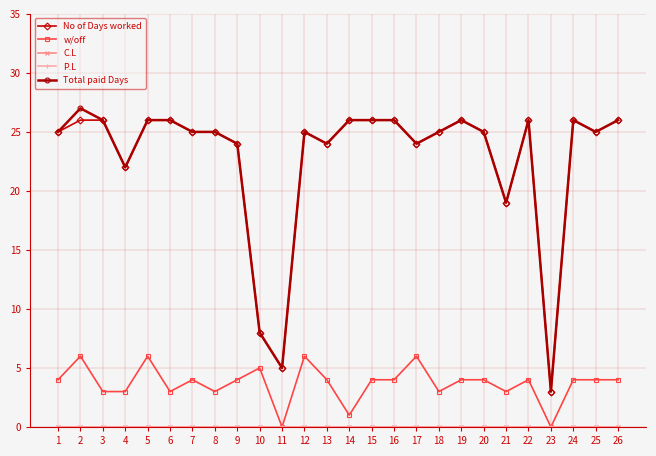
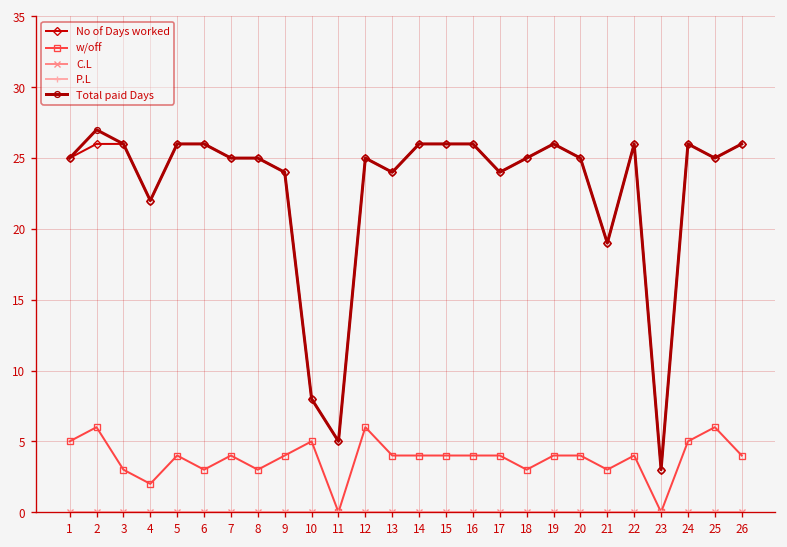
  {
    "w/off": {
-     "1": 4,
+     "1": 5,
      "2": 6,
      "3": 3,
-     "4": 3,
-     "5": 6,
+     "4": 2,
+     "5": 4,
      "6": 3,
      "7": 4,
      "8": 3,
      "9": 4,
      "10": 5,
      "12": 6,
      "13": 4,
-     "14": 1,
+     "14": 4,
      "15": 4,
      "16": 4,
-     "17": 6,
+     "17": 4,
      "18": 3,
      "19": 4,
      "20": 4,
      "21": 3,
      "22": 4,
-     "24": 4,
-     "25": 4,
+     "24": 5,
+     "25": 6,
      "26": 4
    },
    "P.L": {
      "1": 0,
      "2": 0,
      "3": 0,
      "4": 0,
      "5": 0,
      "6": 0,
      "7": 0,
      "8": 0,
      "9": 0,
      "10": 0,
      "12": 0,
      "13": 0,
      "14": 0,
      "15": 0,
      "16": 0,
      "17": 0,
      "18": 0,
      "19": 0,
      "20": 0,
      "21": 0,
      "22": 0,
      "24": 0,
      "25": 0,
      "26": 0
    }
  }
